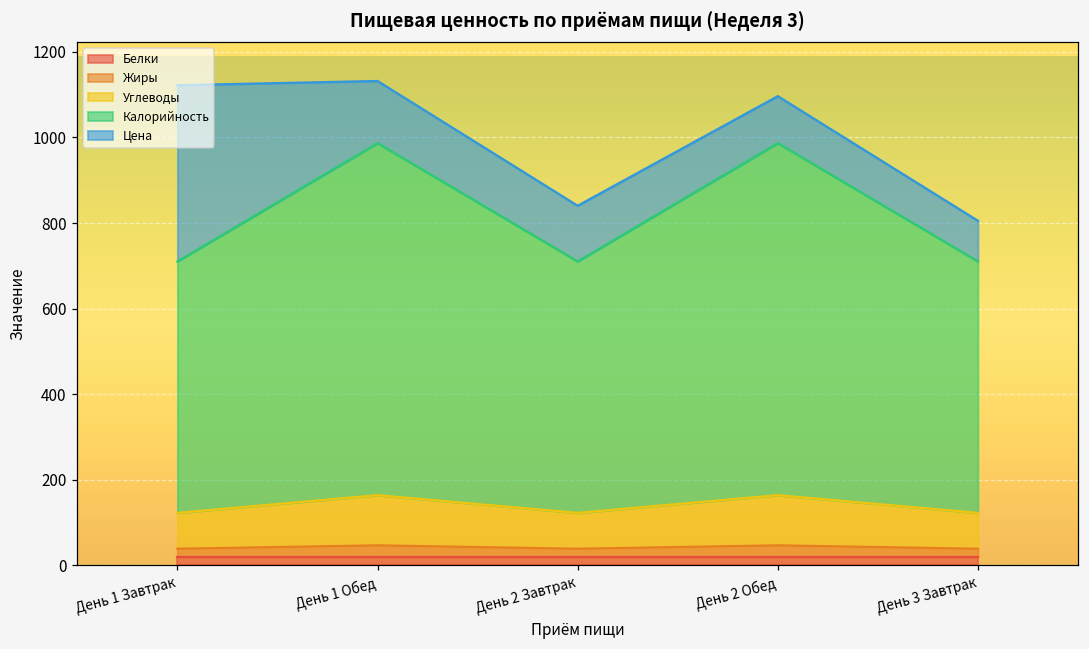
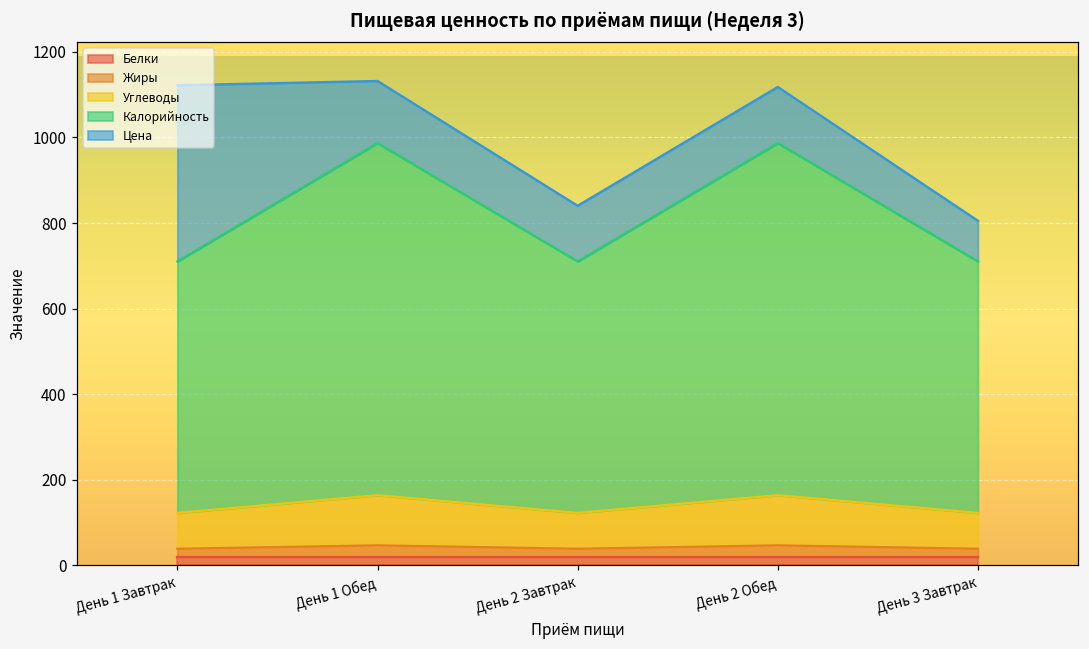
  {
    "Углеводы": {
      "День 1 Завтрак": 80,
      "День 1 Обед": 120,
      "День 2 Завтрак": 80,
      "День 2 Обед": 120,
      "День 3 Завтрак": 80
    },
    "Калорийность": {
      "День 1 Завтрак": 590,
      "День 1 Обед": 820,
      "День 2 Завтрак": 590,
      "День 2 Обед": 820,
      "День 3 Завтрак": 590
    },
    "Цена": {
      "День 1 Обед": 150,
      "День 2 Завтрак": 130,
-     "День 2 Обед": 110,
+     "День 2 Обед": 130,
      "День 3 Завтрак": 90
    }
  }
